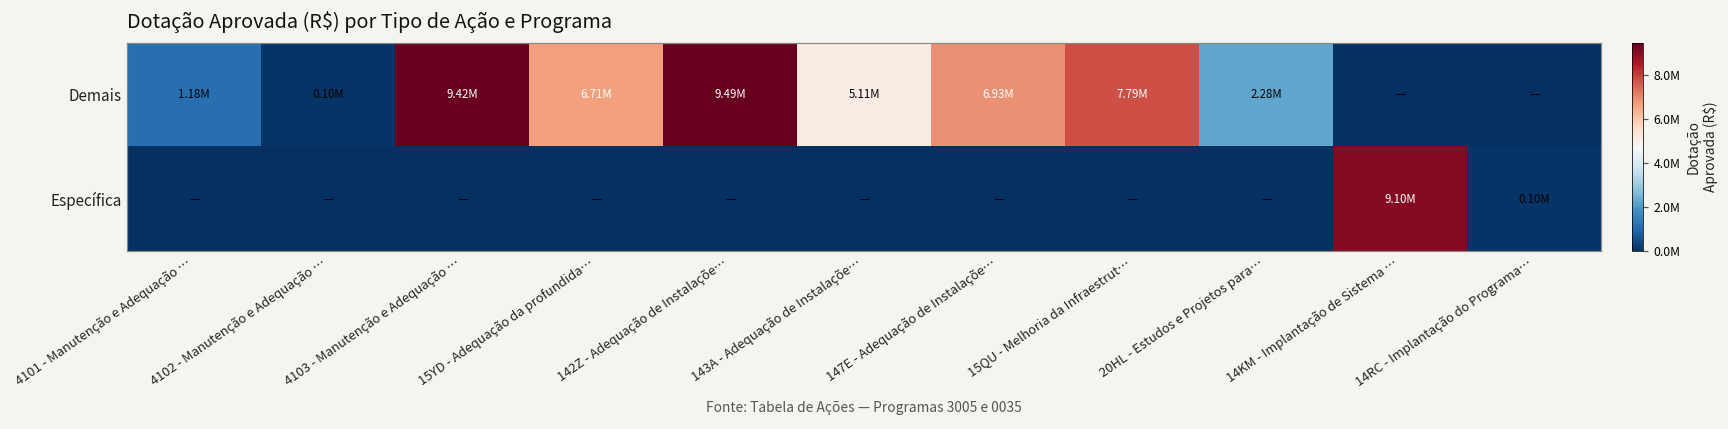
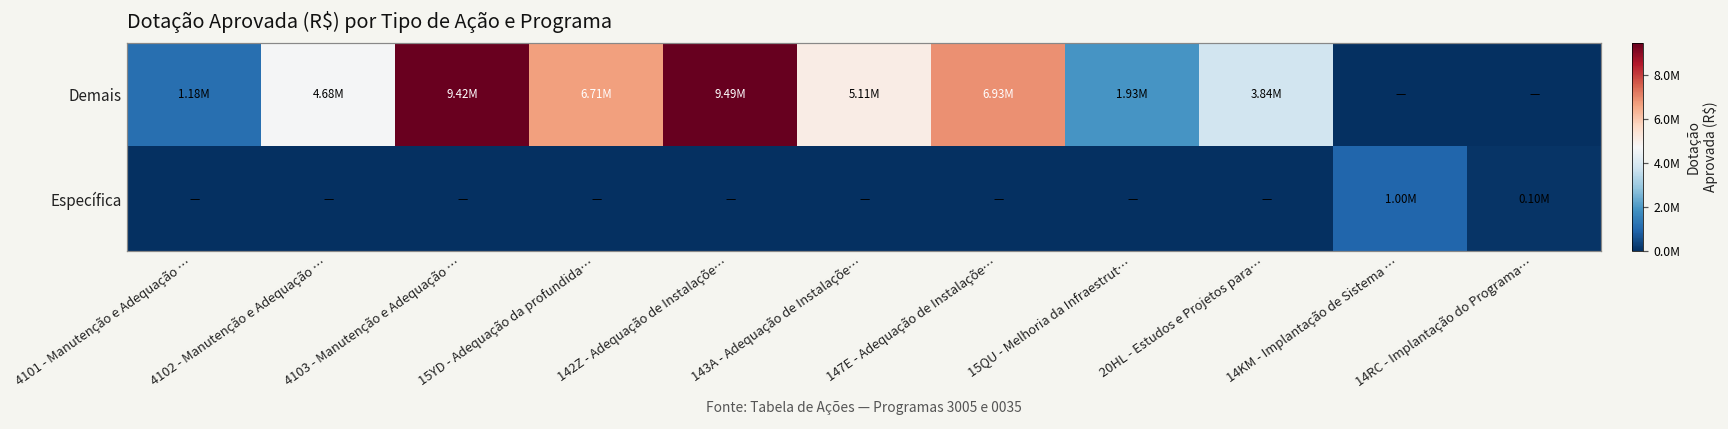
  {
    "Demais": {
      "4101 - Manutenção e Adequação …": "1.18M",
-     "4102 - Manutenção e Adequação …": "0.10M",
+     "4102 - Manutenção e Adequação …": "4.68M",
      "4103 - Manutenção e Adequação …": "9.42M",
      "15YD - Adequação da profundida…": "6.71M",
      "142Z - Adequação de Instalaçõe…": "9.49M",
      "143A - Adequação de Instalaçõe…": "5.11M",
      "147E - Adequação de Instalaçõe…": "6.93M",
-     "15QU - Melhoria da Infraestrut…": "7.79M",
-     "20HL - Estudos e Projetos para…": "2.28M"
+     "15QU - Melhoria da Infraestrut…": "1.93M",
+     "20HL - Estudos e Projetos para…": "3.84M"
    },
    "Específica": {
-     "14KM - Implantação de Sistema …": "9.10M",
+     "14KM - Implantação de Sistema …": "1.00M",
      "14RC - Implantação do Programa…": "0.10M"
    }
  }
